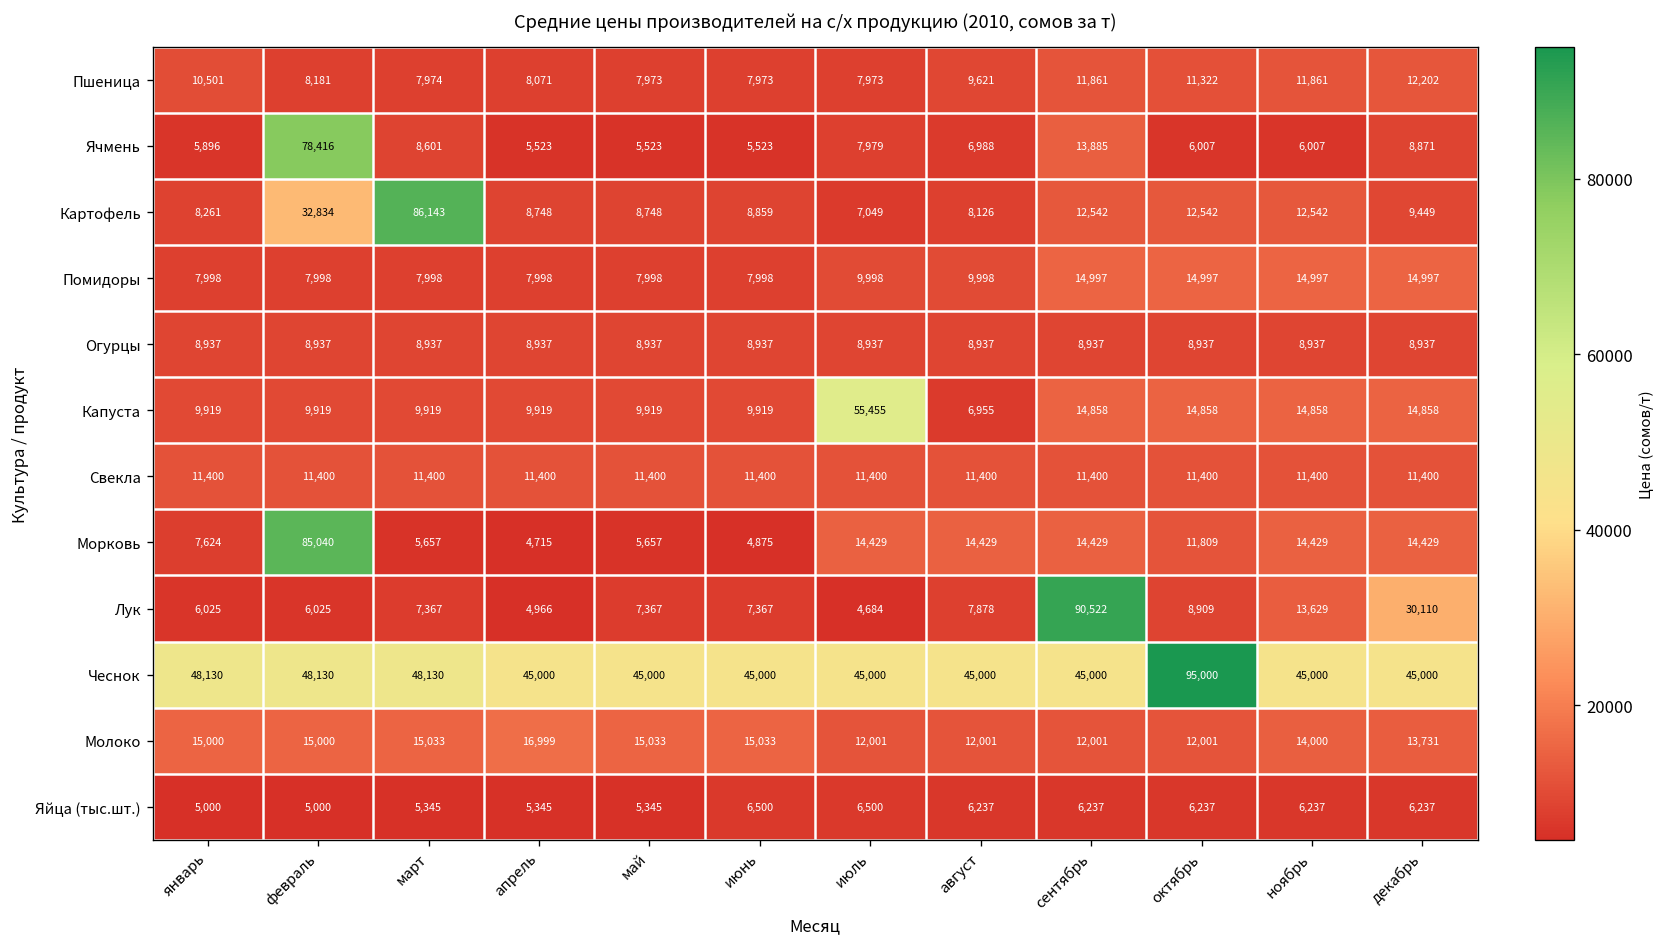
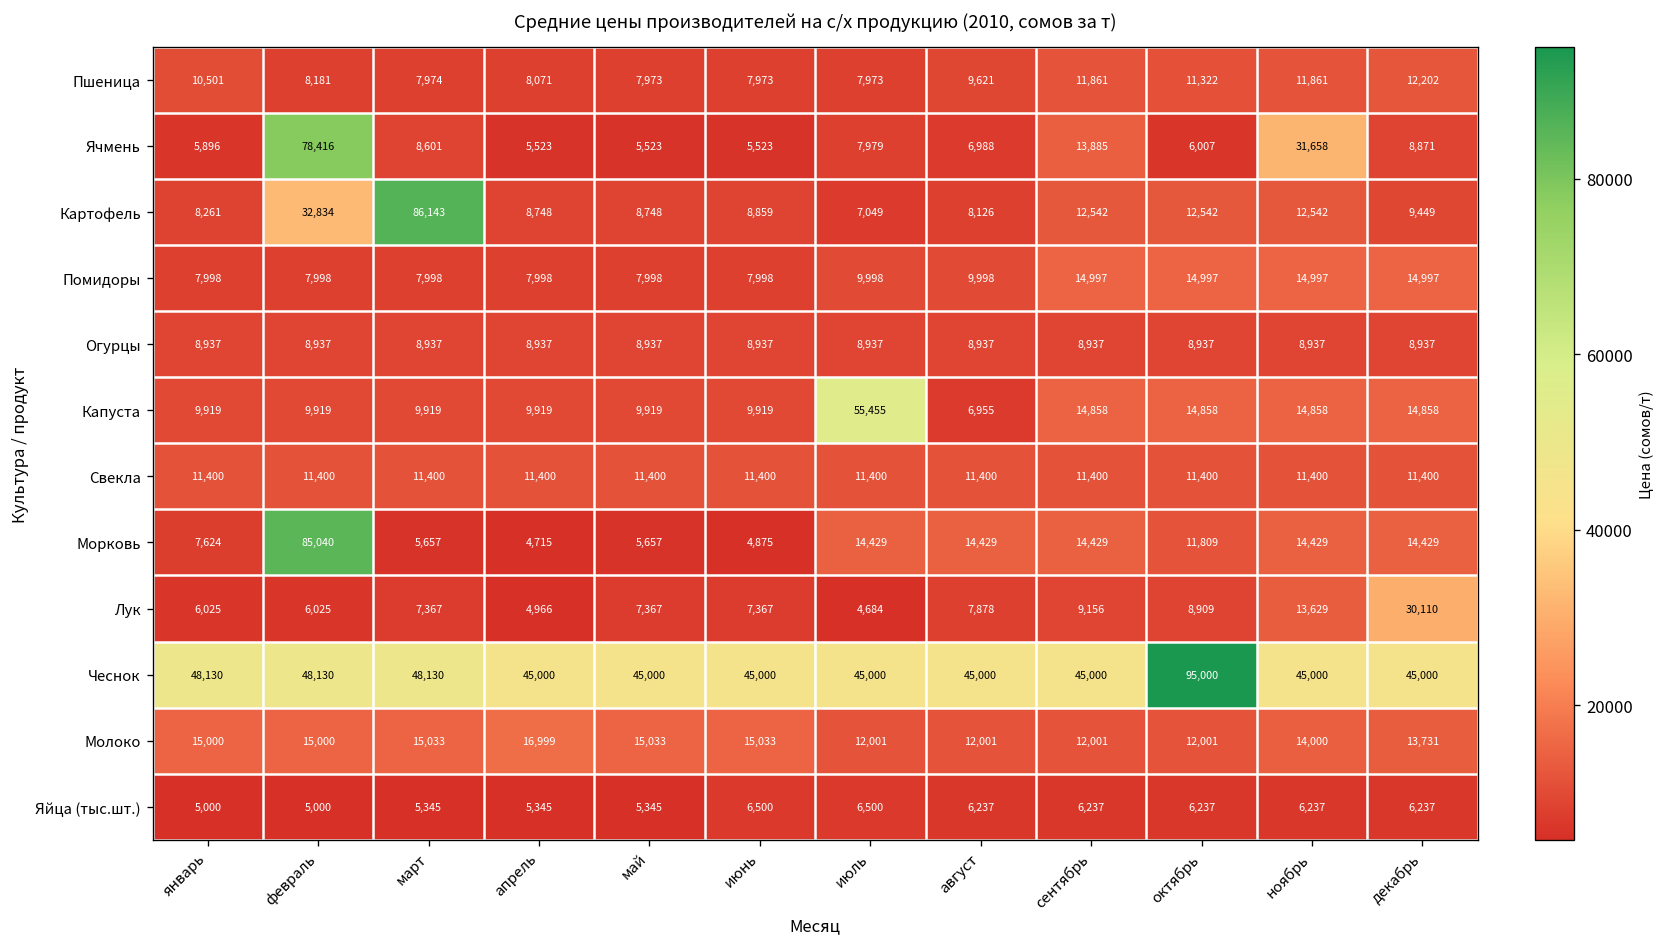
  {
    "Пшеница": {
      "январь": "10,501",
      "февраль": "8,181",
      "март": "7,974",
      "апрель": "8,071",
      "май": "7,973",
      "июнь": "7,973",
      "июль": "7,973",
      "август": "9,621",
      "сентябрь": "11,861",
      "октябрь": "11,322",
      "ноябрь": "11,861",
      "декабрь": "12,202"
    },
    "Ячмень": {
      "январь": "5,896",
      "февраль": "78,416",
      "март": "8,601",
      "апрель": "5,523",
      "май": "5,523",
      "июнь": "5,523",
      "июль": "7,979",
      "август": "6,988",
      "сентябрь": "13,885",
      "октябрь": "6,007",
-     "ноябрь": "6,007",
+     "ноябрь": "31,658",
      "декабрь": "8,871"
    },
    "Картофель": {
      "январь": "8,261",
      "февраль": "32,834",
      "март": "86,143",
      "апрель": "8,748",
      "май": "8,748",
      "июнь": "8,859",
      "июль": "7,049",
      "август": "8,126",
      "сентябрь": "12,542",
      "октябрь": "12,542",
      "ноябрь": "12,542",
      "декабрь": "9,449"
    },
    "Помидоры": {
      "январь": "7,998",
      "февраль": "7,998",
      "март": "7,998",
      "апрель": "7,998",
      "май": "7,998",
      "июнь": "7,998",
      "июль": "9,998",
      "август": "9,998",
      "сентябрь": "14,997",
      "октябрь": "14,997",
      "ноябрь": "14,997",
      "декабрь": "14,997"
    },
    "Огурцы": {
      "январь": "8,937",
      "февраль": "8,937",
      "март": "8,937",
      "апрель": "8,937",
      "май": "8,937",
      "июнь": "8,937",
      "июль": "8,937",
      "август": "8,937",
      "сентябрь": "8,937",
      "октябрь": "8,937",
      "ноябрь": "8,937",
      "декабрь": "8,937"
    },
    "Капуста": {
      "январь": "9,919",
      "февраль": "9,919",
      "март": "9,919",
      "апрель": "9,919",
      "май": "9,919",
      "июнь": "9,919",
      "июль": "55,455",
      "август": "6,955",
      "сентябрь": "14,858",
      "октябрь": "14,858",
      "ноябрь": "14,858",
      "декабрь": "14,858"
    },
    "Свекла": {
      "январь": "11,400",
      "февраль": "11,400",
      "март": "11,400",
      "апрель": "11,400",
      "май": "11,400",
      "июнь": "11,400",
      "июль": "11,400",
      "август": "11,400",
      "сентябрь": "11,400",
      "октябрь": "11,400",
      "ноябрь": "11,400",
      "декабрь": "11,400"
    },
    "Морковь": {
      "январь": "7,624",
      "февраль": "85,040",
      "март": "5,657",
      "апрель": "4,715",
      "май": "5,657",
      "июнь": "4,875",
      "июль": "14,429",
      "август": "14,429",
      "сентябрь": "14,429",
      "октябрь": "11,809",
      "ноябрь": "14,429",
      "декабрь": "14,429"
    },
    "Лук": {
      "январь": "6,025",
      "февраль": "6,025",
      "март": "7,367",
      "апрель": "4,966",
      "май": "7,367",
      "июнь": "7,367",
      "июль": "4,684",
      "август": "7,878",
-     "сентябрь": "90,522",
+     "сентябрь": "9,156",
      "октябрь": "8,909",
      "ноябрь": "13,629",
      "декабрь": "30,110"
    },
    "Чеснок": {
      "январь": "48,130",
      "февраль": "48,130",
      "март": "48,130",
      "апрель": "45,000",
      "май": "45,000",
      "июнь": "45,000",
      "июль": "45,000",
      "август": "45,000",
      "сентябрь": "45,000",
      "октябрь": "95,000",
      "ноябрь": "45,000",
      "декабрь": "45,000"
    },
    "Молоко": {
      "январь": "15,000",
      "февраль": "15,000",
      "март": "15,033",
      "апрель": "16,999",
      "май": "15,033",
      "июнь": "15,033",
      "июль": "12,001",
      "август": "12,001",
      "сентябрь": "12,001",
      "октябрь": "12,001",
      "ноябрь": "14,000",
      "декабрь": "13,731"
    },
    "Яйца (тыс.шт.)": {
      "январь": "5,000",
      "февраль": "5,000",
      "март": "5,345",
      "апрель": "5,345",
      "май": "5,345",
      "июнь": "6,500",
      "июль": "6,500",
      "август": "6,237",
      "сентябрь": "6,237",
      "октябрь": "6,237",
      "ноябрь": "6,237",
      "декабрь": "6,237"
    }
  }
